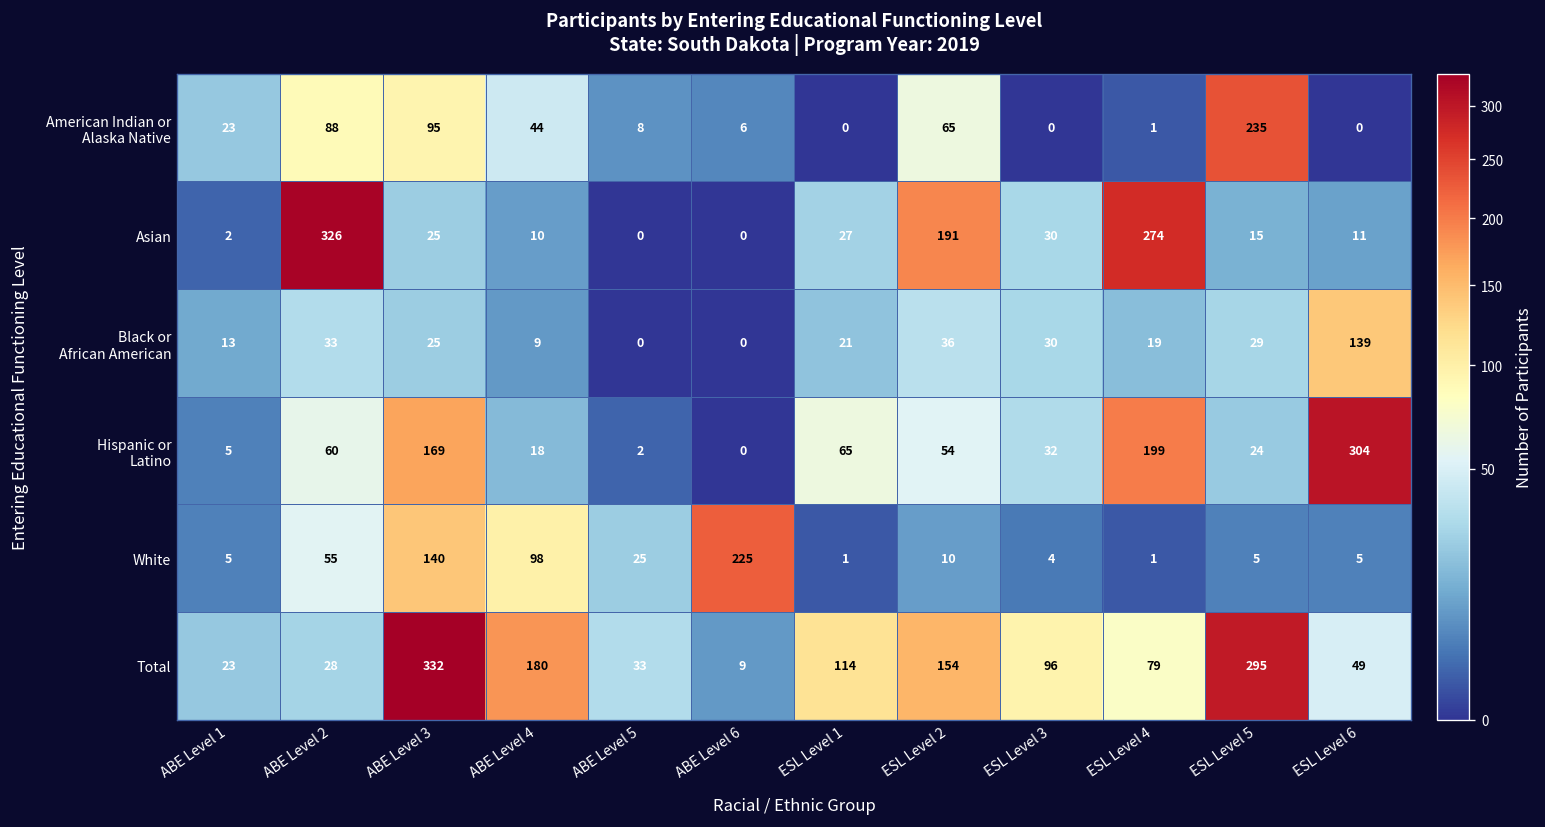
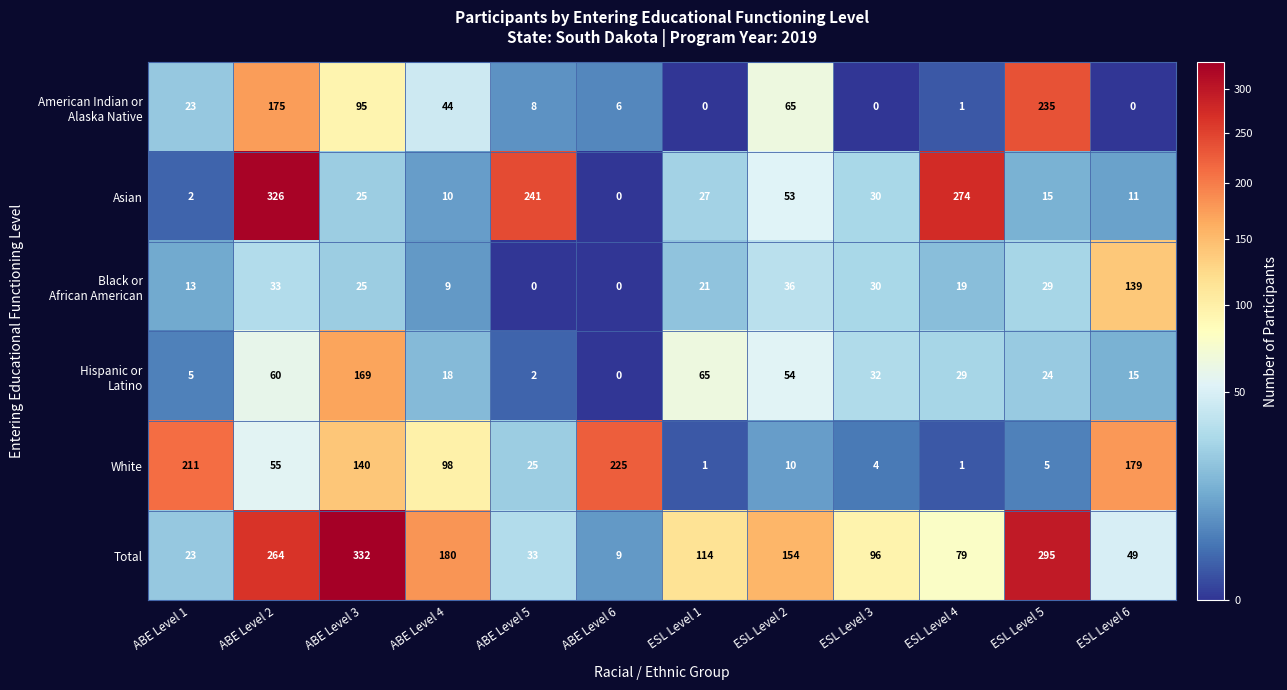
  {
    "American Indian or Alaska Native": {
      "ABE Level 1": 23,
-     "ABE Level 2": 88,
+     "ABE Level 2": 175,
      "ABE Level 3": 95,
      "ABE Level 4": 44,
      "ABE Level 5": 8,
      "ABE Level 6": 6,
      "ESL Level 1": 0,
      "ESL Level 2": 65,
      "ESL Level 3": 0,
      "ESL Level 4": 1,
      "ESL Level 5": 235,
      "ESL Level 6": 0
    },
    "Asian": {
      "ABE Level 1": 2,
      "ABE Level 2": 326,
      "ABE Level 3": 25,
      "ABE Level 4": 10,
-     "ABE Level 5": 0,
+     "ABE Level 5": 241,
      "ABE Level 6": 0,
      "ESL Level 1": 27,
-     "ESL Level 2": 191,
+     "ESL Level 2": 53,
      "ESL Level 3": 30,
      "ESL Level 4": 274,
      "ESL Level 5": 15,
      "ESL Level 6": 11
    },
    "Black or African American": {
      "ABE Level 1": 13,
      "ABE Level 2": 33,
      "ABE Level 3": 25,
      "ABE Level 4": 9,
      "ABE Level 5": 0,
      "ABE Level 6": 0,
      "ESL Level 1": 21,
      "ESL Level 2": 36,
      "ESL Level 3": 30,
      "ESL Level 4": 19,
      "ESL Level 5": 29,
      "ESL Level 6": 139
    },
    "Hispanic or Latino": {
      "ABE Level 1": 5,
      "ABE Level 2": 60,
      "ABE Level 3": 169,
      "ABE Level 4": 18,
      "ABE Level 5": 2,
      "ABE Level 6": 0,
      "ESL Level 1": 65,
      "ESL Level 2": 54,
      "ESL Level 3": 32,
-     "ESL Level 4": 199,
+     "ESL Level 4": 29,
      "ESL Level 5": 24,
-     "ESL Level 6": 304
+     "ESL Level 6": 15
    },
    "White": {
-     "ABE Level 1": 5,
+     "ABE Level 1": 211,
      "ABE Level 2": 55,
      "ABE Level 3": 140,
      "ABE Level 4": 98,
      "ABE Level 5": 25,
      "ABE Level 6": 225,
      "ESL Level 1": 1,
      "ESL Level 2": 10,
      "ESL Level 3": 4,
      "ESL Level 4": 1,
      "ESL Level 5": 5,
-     "ESL Level 6": 5
+     "ESL Level 6": 179
    },
    "Total": {
      "ABE Level 1": 23,
-     "ABE Level 2": 28,
+     "ABE Level 2": 264,
      "ABE Level 3": 332,
      "ABE Level 4": 180,
      "ABE Level 5": 33,
      "ABE Level 6": 9,
      "ESL Level 1": 114,
      "ESL Level 2": 154,
      "ESL Level 3": 96,
      "ESL Level 4": 79,
      "ESL Level 5": 295,
      "ESL Level 6": 49
    }
  }
